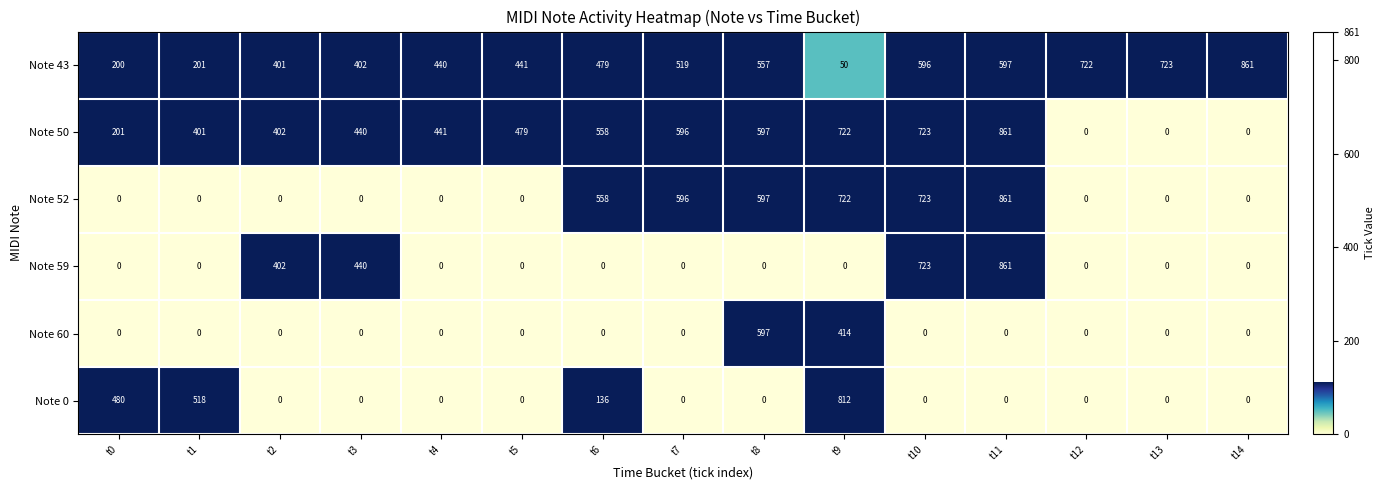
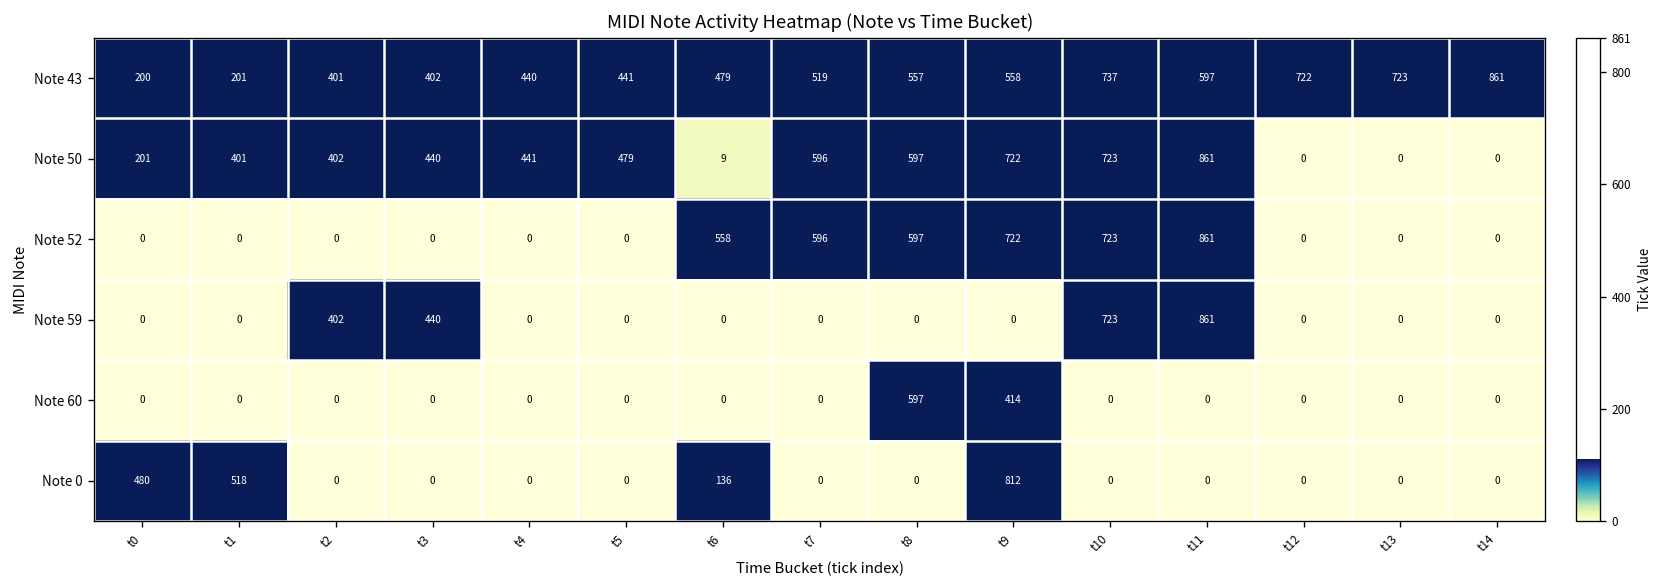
  {
    "Note 43": {
      "t0": 200,
      "t1": 201,
      "t2": 401,
      "t3": 402,
      "t4": 440,
      "t5": 441,
      "t6": 479,
      "t7": 519,
      "t8": 557,
-     "t9": 50,
-     "t10": 596,
+     "t9": 558,
+     "t10": 737,
      "t11": 597,
      "t12": 722,
      "t13": 723,
      "t14": 861
    },
    "Note 50": {
      "t0": 201,
      "t1": 401,
      "t2": 402,
      "t3": 440,
      "t4": 441,
      "t5": 479,
-     "t6": 558,
+     "t6": 9,
      "t7": 596,
      "t8": 597,
      "t9": 722,
      "t10": 723,
      "t11": 861,
      "t12": 0,
      "t13": 0,
      "t14": 0
    },
    "Note 52": {
      "t0": 0,
      "t1": 0,
      "t2": 0,
      "t3": 0,
      "t4": 0,
      "t5": 0,
      "t6": 558,
      "t7": 596,
      "t8": 597,
      "t9": 722,
      "t10": 723,
      "t11": 861,
      "t12": 0,
      "t13": 0,
      "t14": 0
    },
    "Note 59": {
      "t0": 0,
      "t1": 0,
      "t2": 402,
      "t3": 440,
      "t4": 0,
      "t5": 0,
      "t6": 0,
      "t7": 0,
      "t8": 0,
      "t9": 0,
      "t10": 723,
      "t11": 861,
      "t12": 0,
      "t13": 0,
      "t14": 0
    },
    "Note 60": {
      "t0": 0,
      "t1": 0,
      "t2": 0,
      "t3": 0,
      "t4": 0,
      "t5": 0,
      "t6": 0,
      "t7": 0,
      "t8": 597,
      "t9": 414,
      "t10": 0,
      "t11": 0,
      "t12": 0,
      "t13": 0,
      "t14": 0
    },
    "Note 0": {
      "t0": 480,
      "t1": 518,
      "t2": 0,
      "t3": 0,
      "t4": 0,
      "t5": 0,
      "t6": 136,
      "t7": 0,
      "t8": 0,
      "t9": 812,
      "t10": 0,
      "t11": 0,
      "t12": 0,
      "t13": 0,
      "t14": 0
    }
  }
